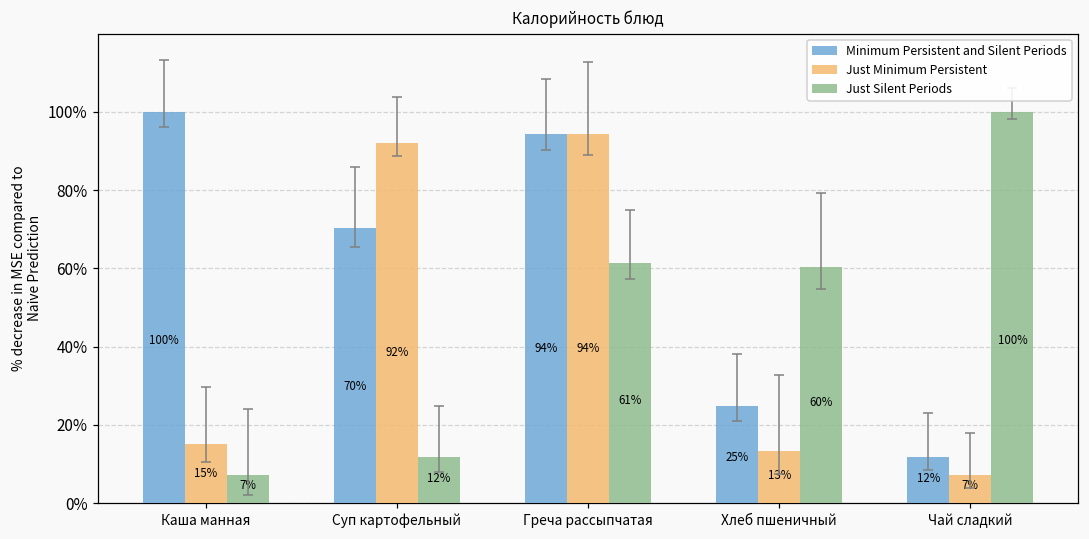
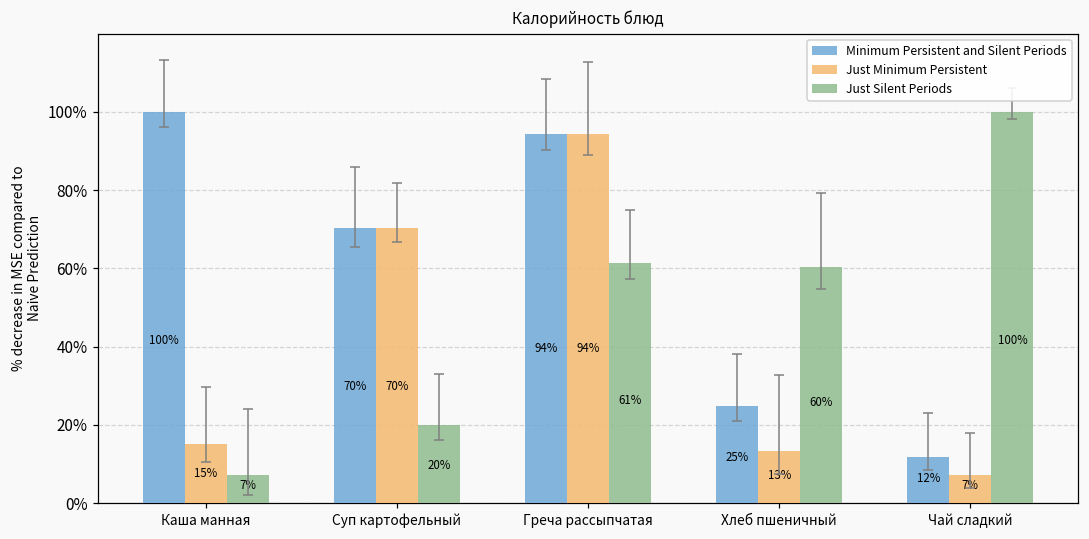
  {
    "Minimum Persistent and Silent Periods": {
      "Каша манная": "100%",
      "Суп картофельный": "70%",
      "Греча рассыпчатая": "94%",
      "Хлеб пшеничный": "25%",
      "Чай сладкий": "12%"
    },
    "Just Minimum Persistent": {
      "Каша манная": "15%",
-     "Суп картофельный": "92%",
+     "Суп картофельный": "70%",
      "Греча рассыпчатая": "94%"
    },
    "Just Silent Periods": {
      "Каша манная": "7%",
-     "Суп картофельный": "12%",
+     "Суп картофельный": "20%",
      "Греча рассыпчатая": "61%",
      "Хлеб пшеничный": "60%",
      "Чай сладкий": "100%"
    }
  }
